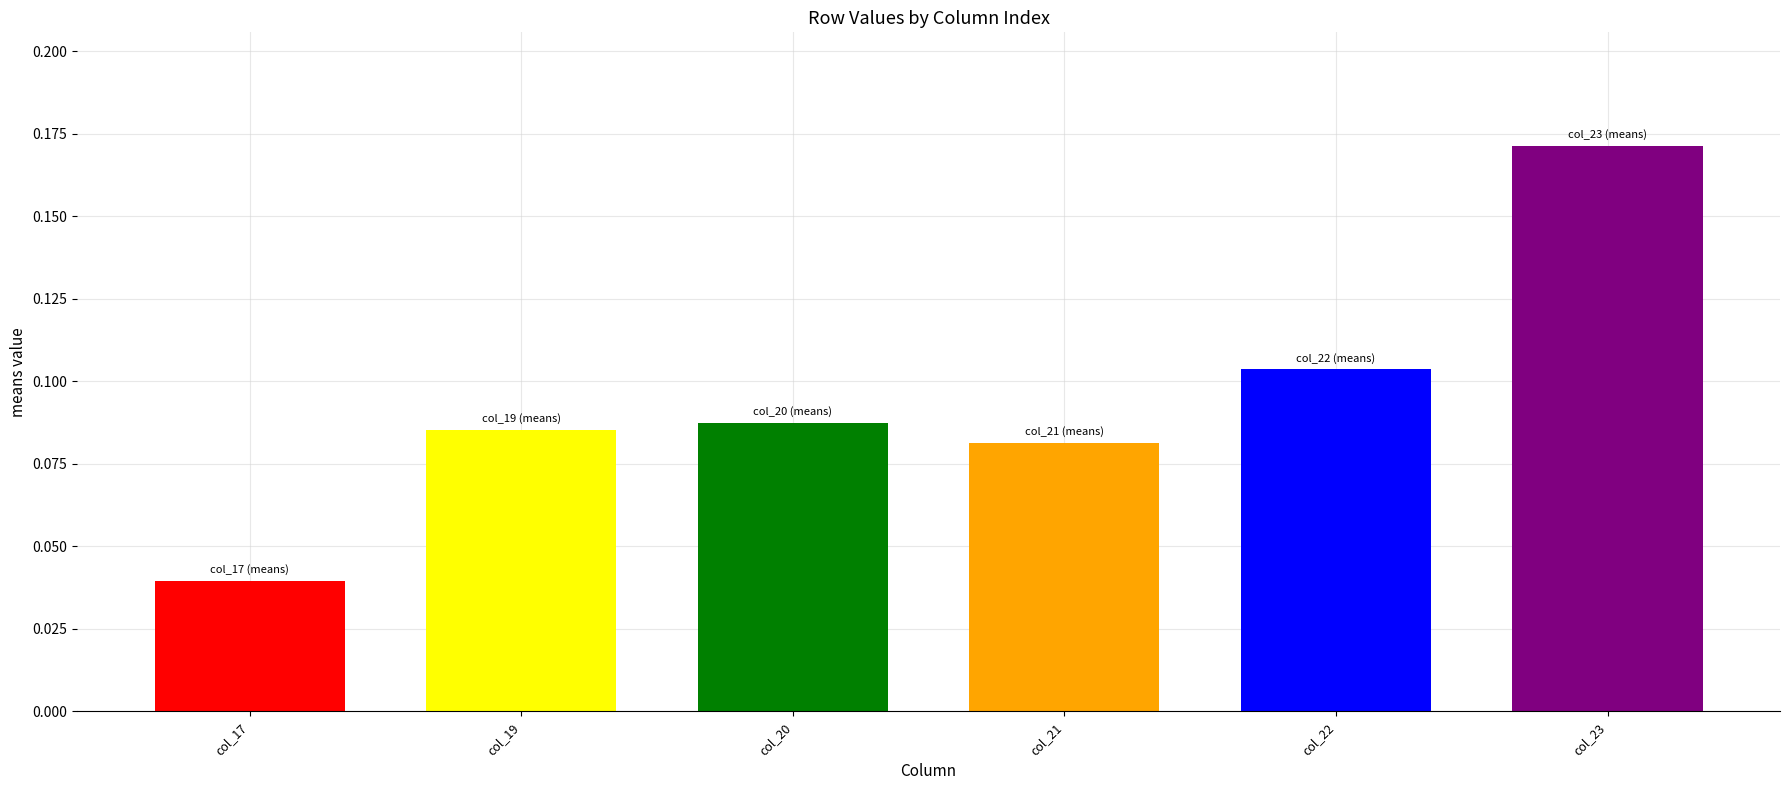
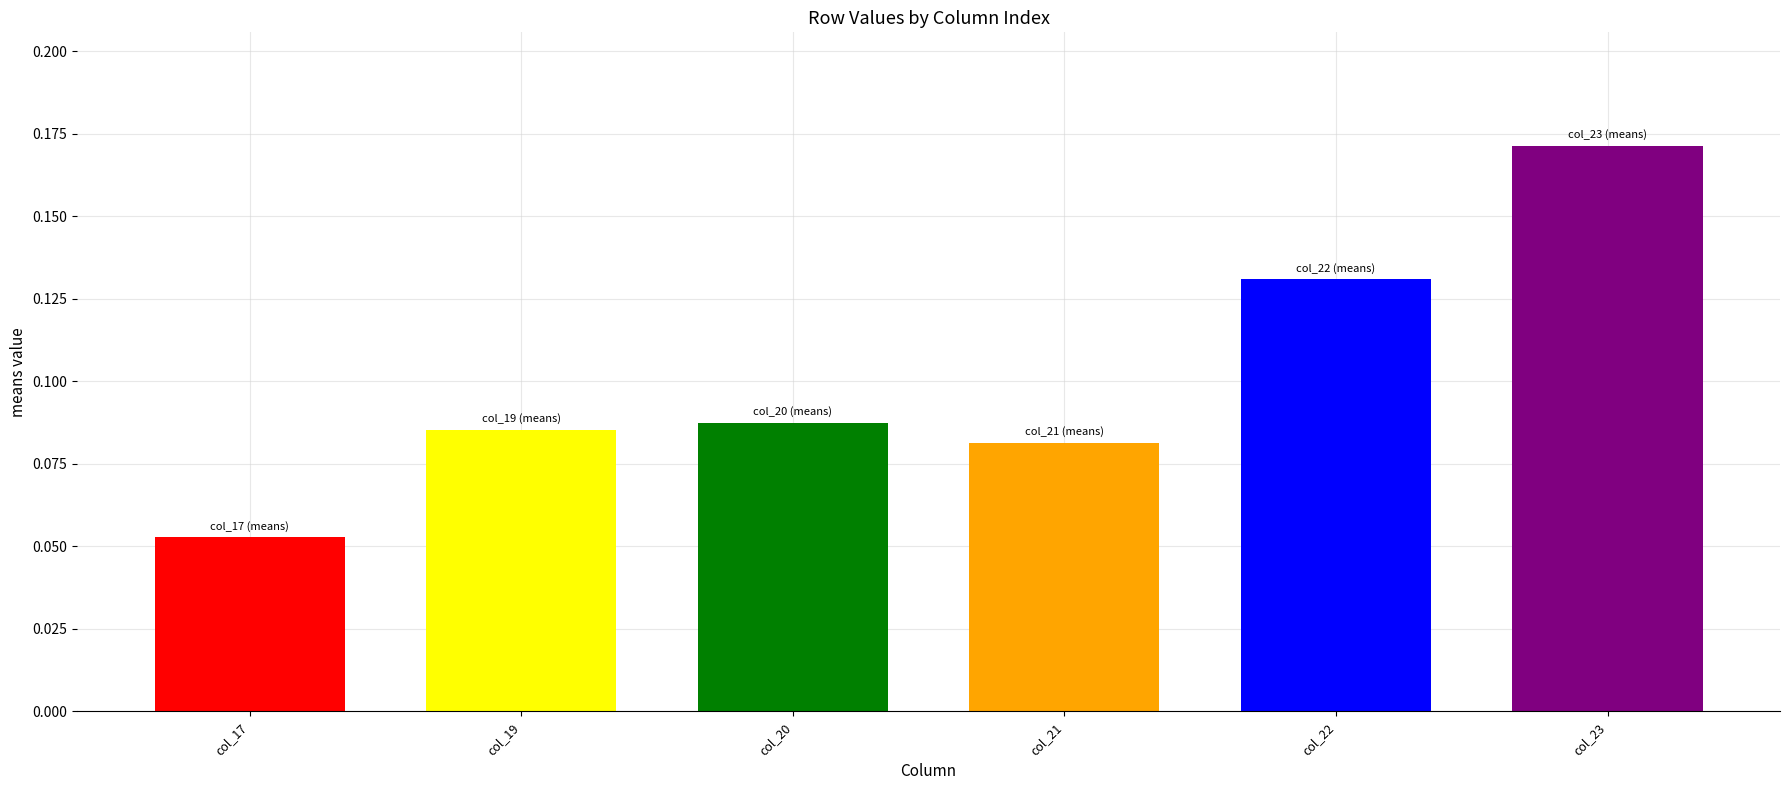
  {
-   "col_17": 0.040,
-   "col_22": 0.104
+   "col_17": 0.053,
+   "col_22": 0.131
  }
